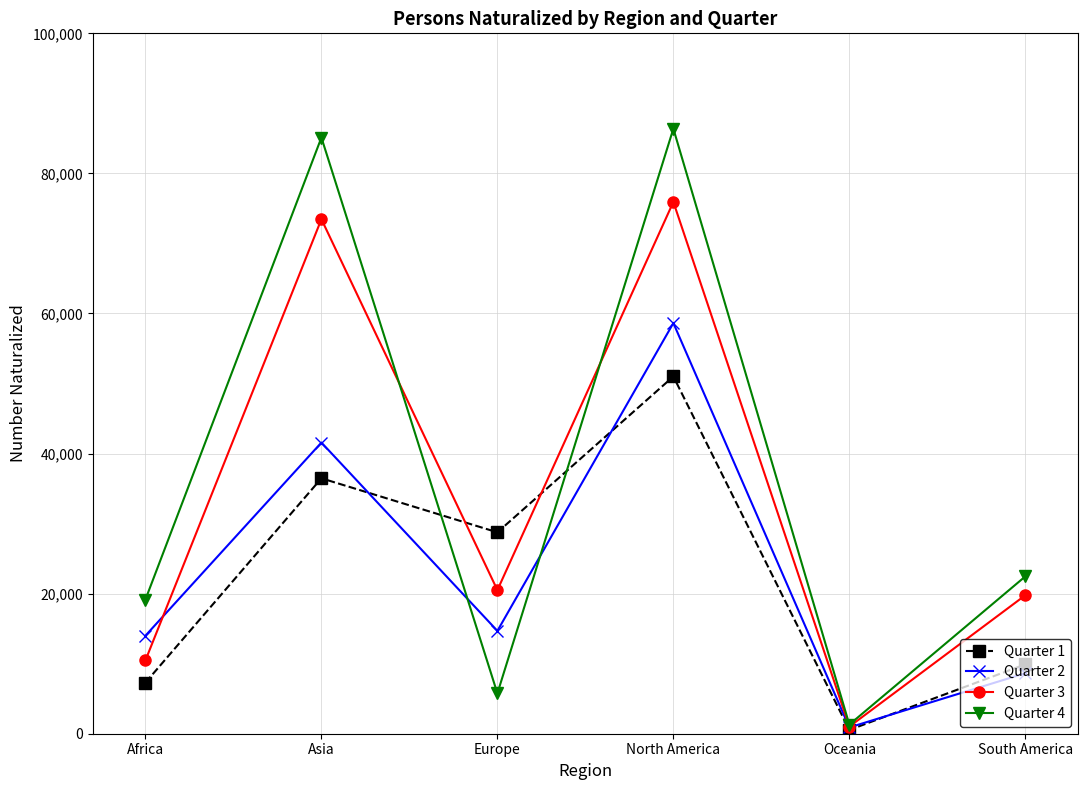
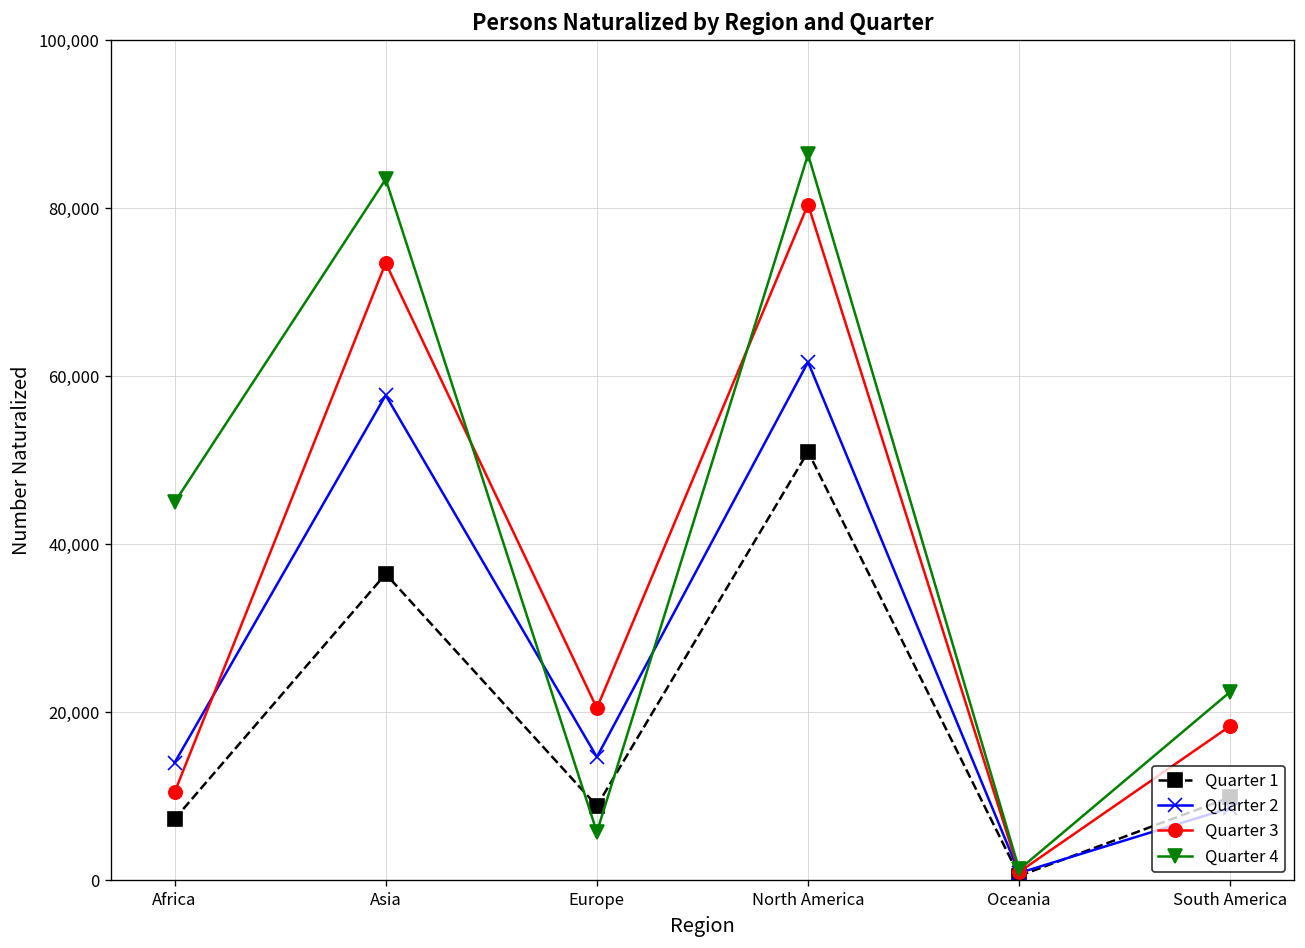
  {
    "Quarter 1": {
      "Africa": "7,000",
      "Asia": "36,000",
-     "Europe": "29,000",
+     "Europe": "9,000",
      "North America": "51,000"
    },
    "Quarter 2": {
      "Africa": "14,000",
-     "Asia": "42,000",
+     "Asia": "58,000",
      "Europe": "15,000",
-     "North America": "59,000"
+     "North America": "62,000"
    },
    "Quarter 3": {
      "Africa": "10,000",
      "Asia": "73,000",
      "Europe": "21,000",
-     "North America": "76,000",
-     "South America": "20,000"
+     "North America": "80,000",
+     "South America": "18,000"
    },
    "Quarter 4": {
-     "Africa": "19,000",
-     "Asia": "85,000",
+     "Africa": "45,000",
+     "Asia": "83,000",
      "Europe": "6,000",
      "North America": "86,000",
      "South America": "22,000"
    }
  }
